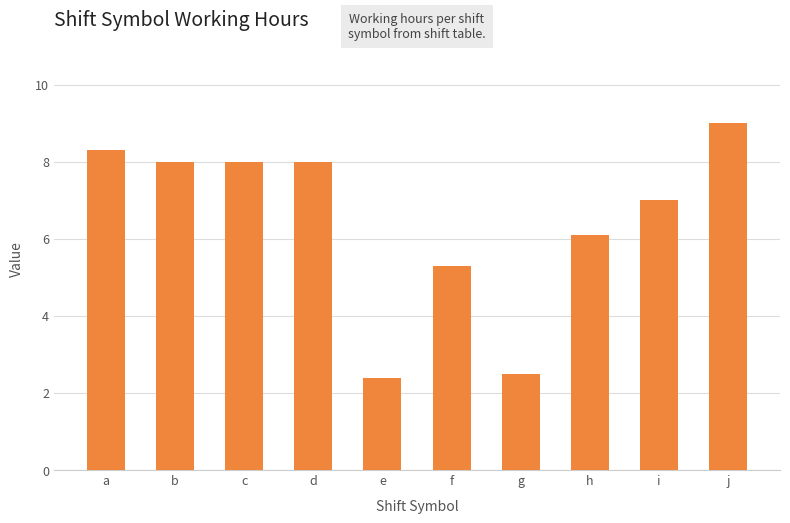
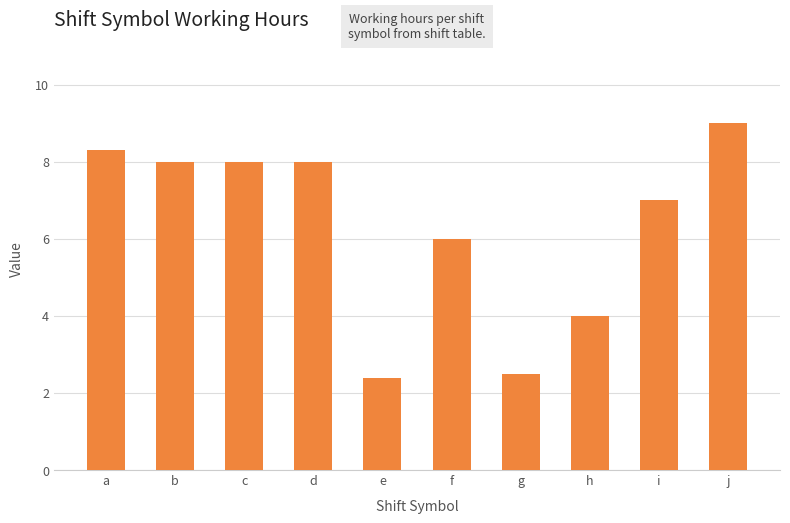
  {
    "a": 8.3,
    "b": 8.0,
    "c": 8.0,
    "d": 8.0,
    "e": 2.4,
-   "f": 5.3,
+   "f": 6.0,
    "g": 2.5,
-   "h": 6.1,
+   "h": 4.0,
    "i": 7.0,
    "j": 9.0
  }
